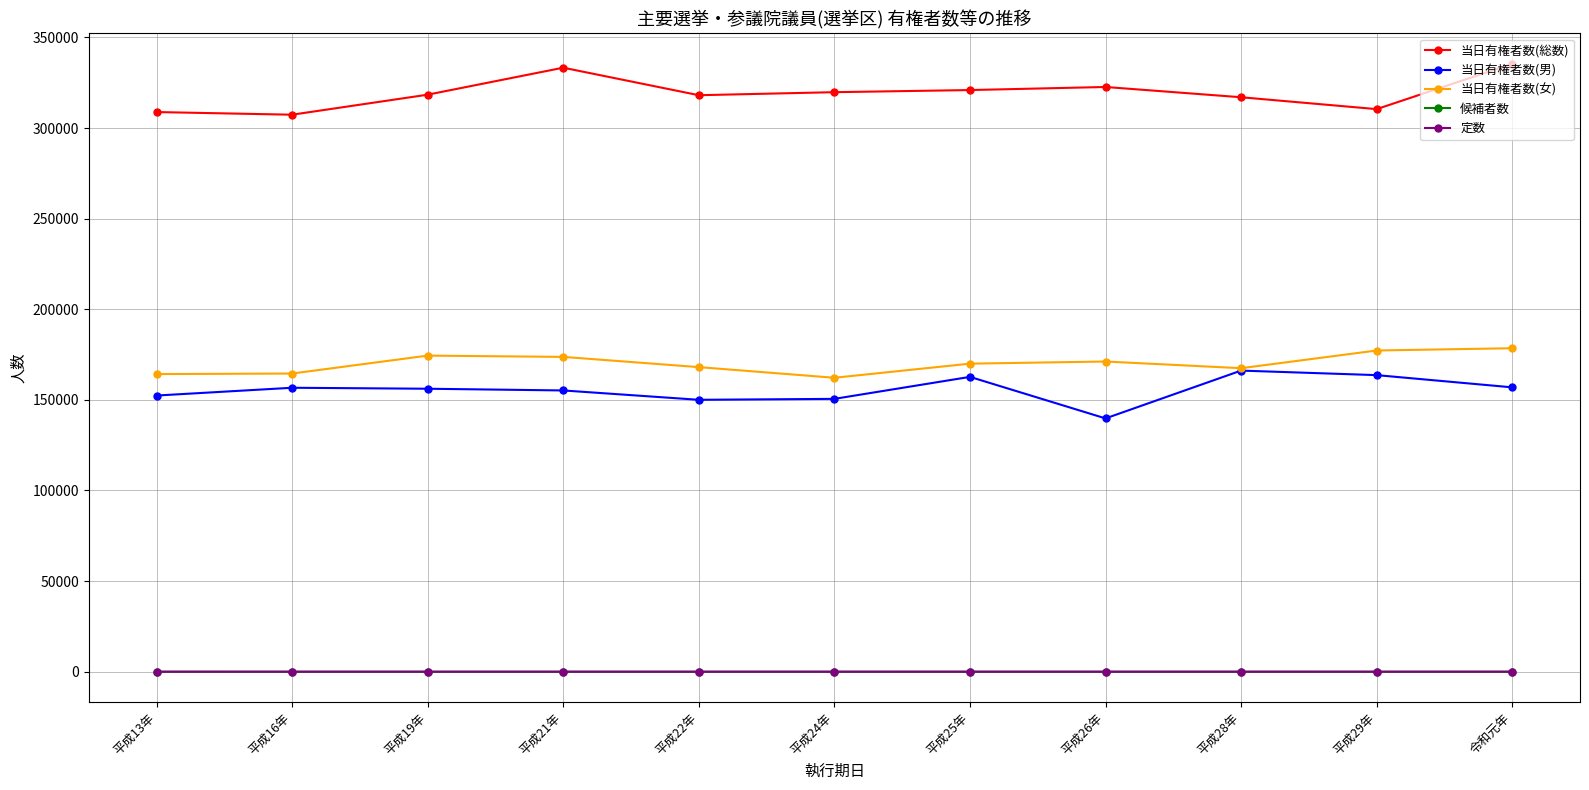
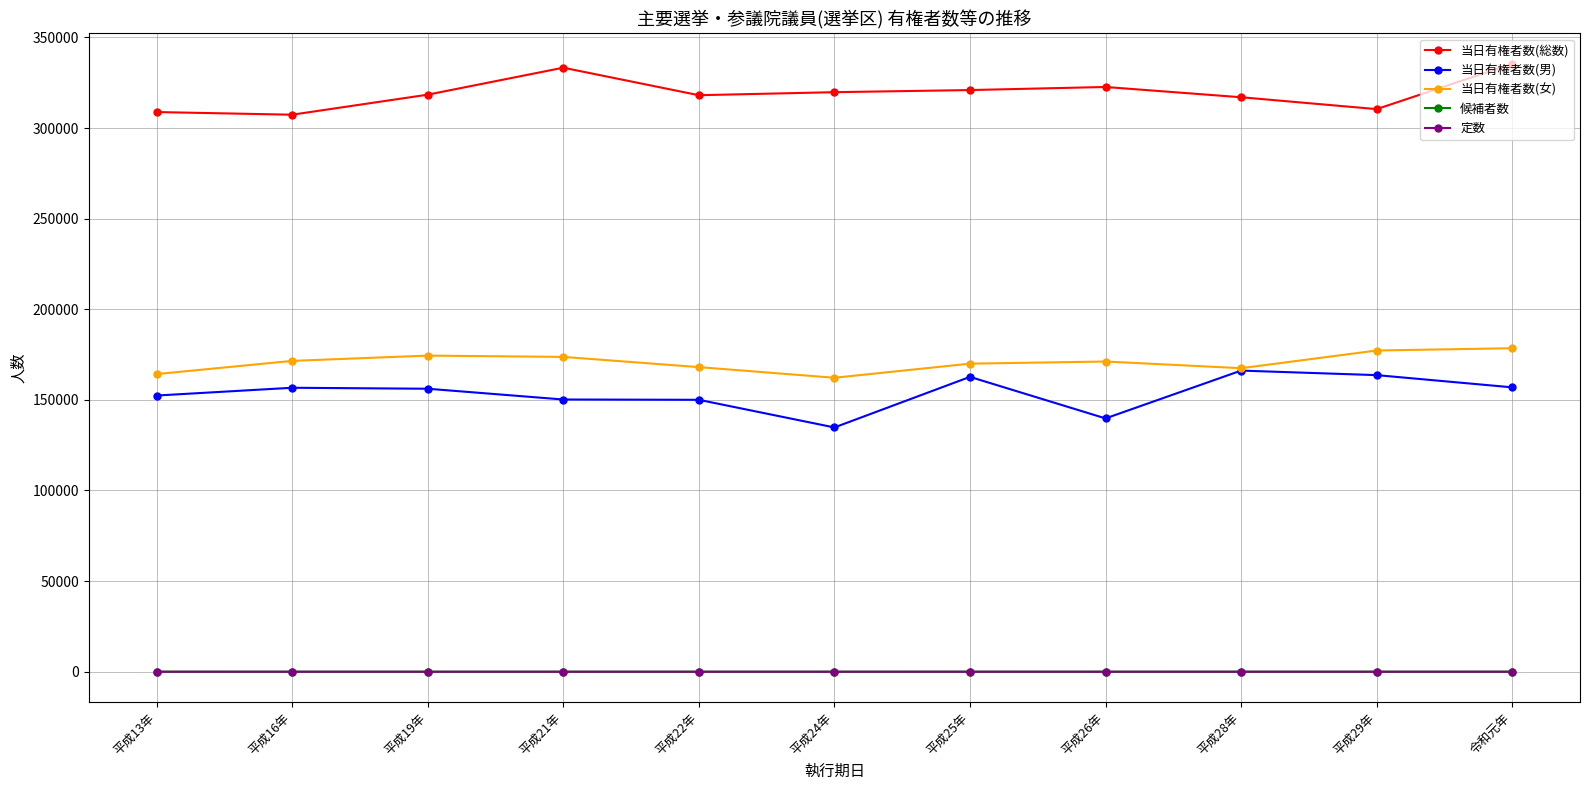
  {
    "当日有権者数(総数)": {
      "平成13年": 309000,
      "平成16年": 307000,
      "平成19年": 318000,
      "平成21年": 333000,
      "平成22年": 318000,
      "平成24年": 320000,
      "平成25年": 321000,
      "平成26年": 323000,
      "平成28年": 317000,
      "平成29年": 310000
    },
    "当日有権者数(男)": {
      "平成13年": 152000,
      "平成16年": 157000,
      "平成19年": 156000,
-     "平成21年": 155000,
+     "平成21年": 150000,
      "平成22年": 150000,
-     "平成24年": 151000,
+     "平成24年": 135000,
      "平成25年": 163000,
      "平成26年": 140000,
      "平成29年": 164000,
      "令和元年": 157000
    },
    "当日有権者数(女)": {
      "平成13年": 164000,
-     "平成16年": 165000,
+     "平成16年": 172000,
      "平成19年": 174000,
      "平成21年": 174000,
      "平成22年": 168000,
      "平成24年": 162000,
      "平成25年": 170000,
      "平成26年": 171000,
      "平成29年": 177000,
      "令和元年": 178000
    },
    "定数": {
      "平成13年": 0,
      "平成16年": 0,
      "平成19年": 0,
      "平成21年": 0,
      "平成22年": 0,
      "平成24年": 0,
      "平成25年": 0,
      "平成26年": 0,
      "平成28年": 0,
      "平成29年": 0,
      "令和元年": 0
    }
  }
